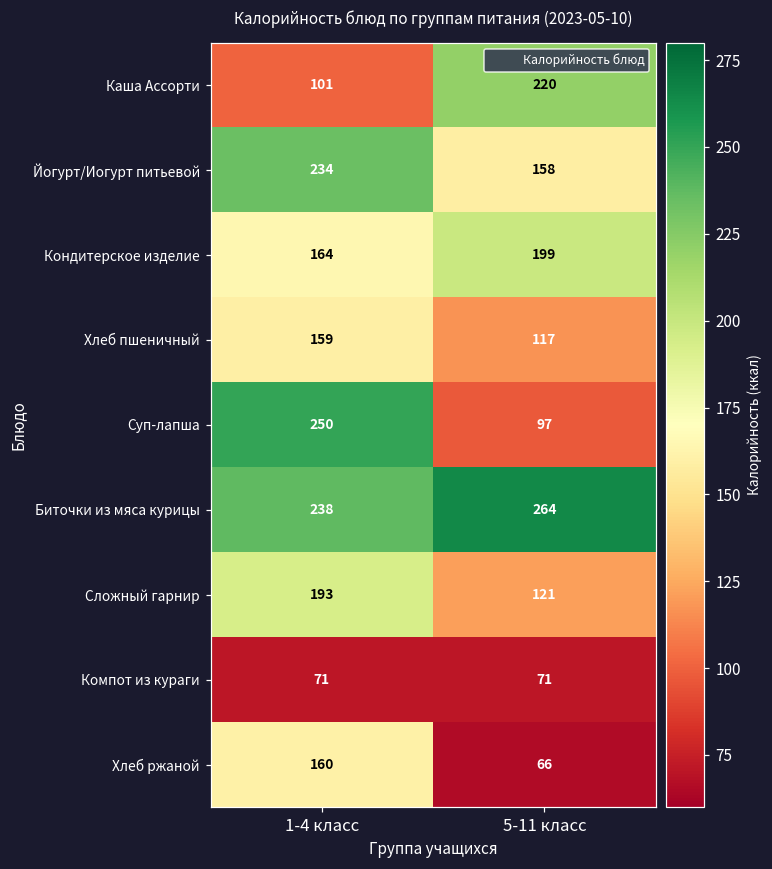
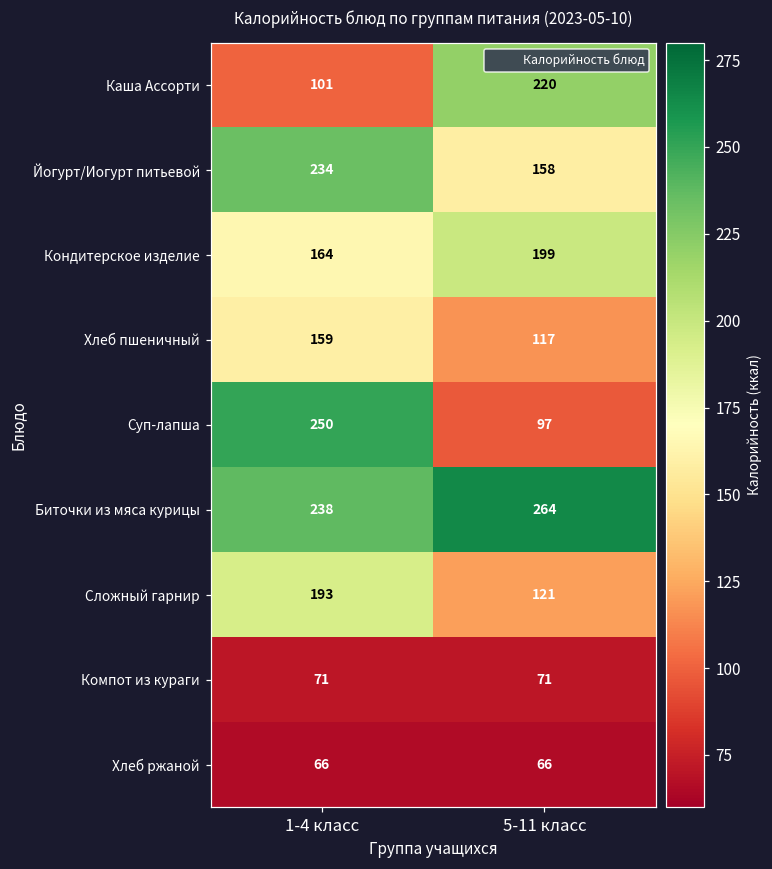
  {
    "Каша Ассорти": {
      "1-4 класс": 101,
      "5-11 класс": 220
    },
    "Йогурт/Иогурт питьевой": {
      "1-4 класс": 234,
      "5-11 класс": 158
    },
    "Кондитерское изделие": {
      "1-4 класс": 164,
      "5-11 класс": 199
    },
    "Хлеб пшеничный": {
      "1-4 класс": 159,
      "5-11 класс": 117
    },
    "Суп-лапша": {
      "1-4 класс": 250,
      "5-11 класс": 97
    },
    "Биточки из мяса курицы": {
      "1-4 класс": 238,
      "5-11 класс": 264
    },
    "Сложный гарнир": {
      "1-4 класс": 193,
      "5-11 класс": 121
    },
    "Компот из кураги": {
      "1-4 класс": 71,
      "5-11 класс": 71
    },
    "Хлеб ржаной": {
-     "1-4 класс": 160,
+     "1-4 класс": 66,
      "5-11 класс": 66
    }
  }
